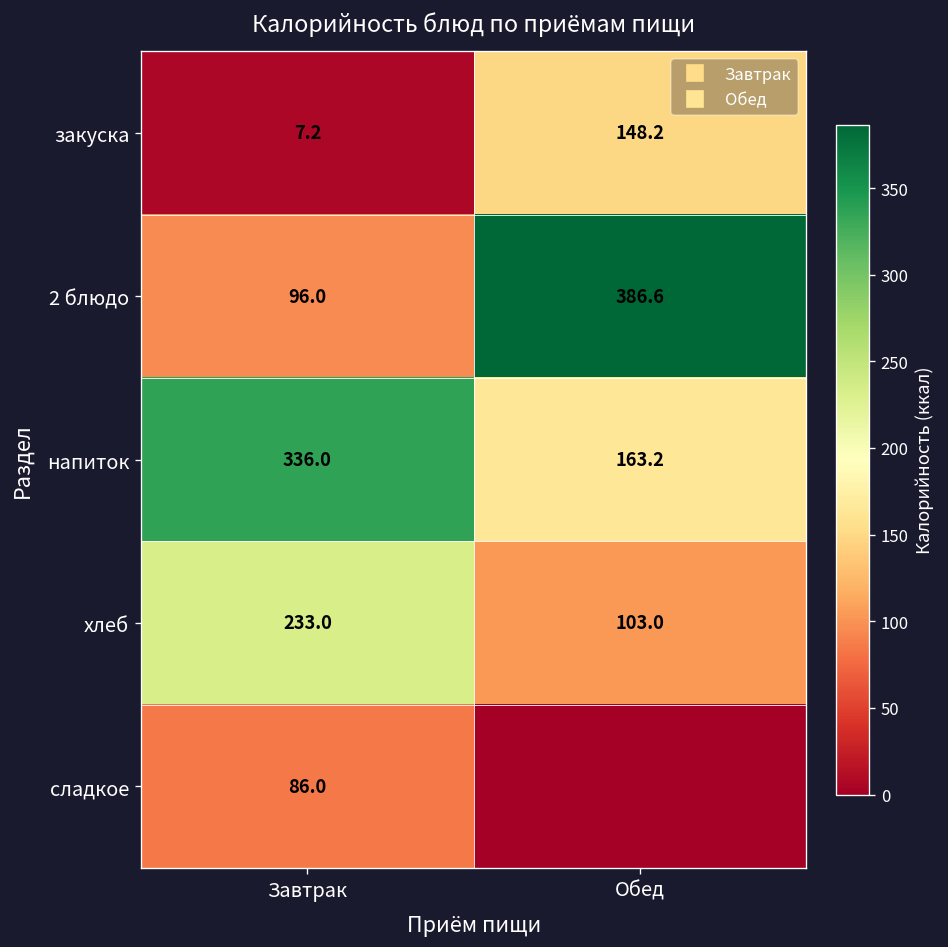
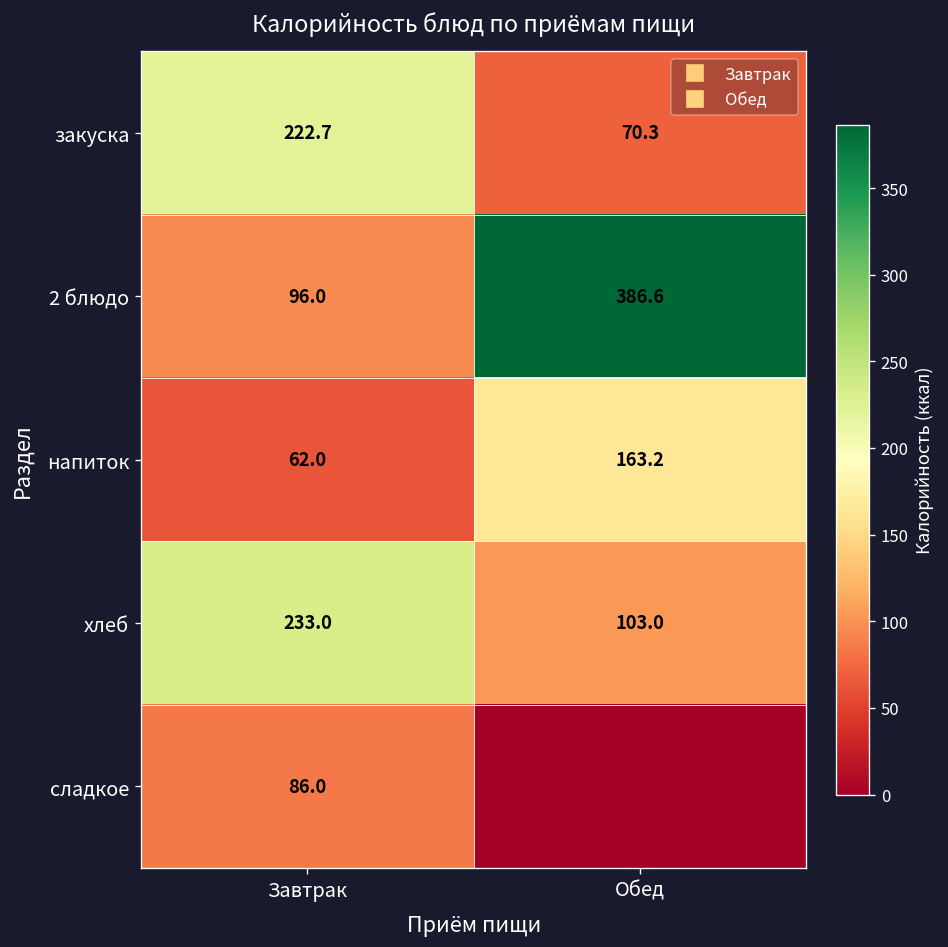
  {
    "закуска": {
-     "Завтрак": 7.2,
-     "Обед": 148.2
+     "Завтрак": 222.7,
+     "Обед": 70.3
    },
    "2 блюдо": {
      "Завтрак": 96.0,
      "Обед": 386.6
    },
    "напиток": {
-     "Завтрак": 336.0,
+     "Завтрак": 62.0,
      "Обед": 163.2
    },
    "хлеб": {
      "Завтрак": 233.0,
      "Обед": 103.0
    },
    "сладкое": {
      "Завтрак": 86.0
    }
  }
